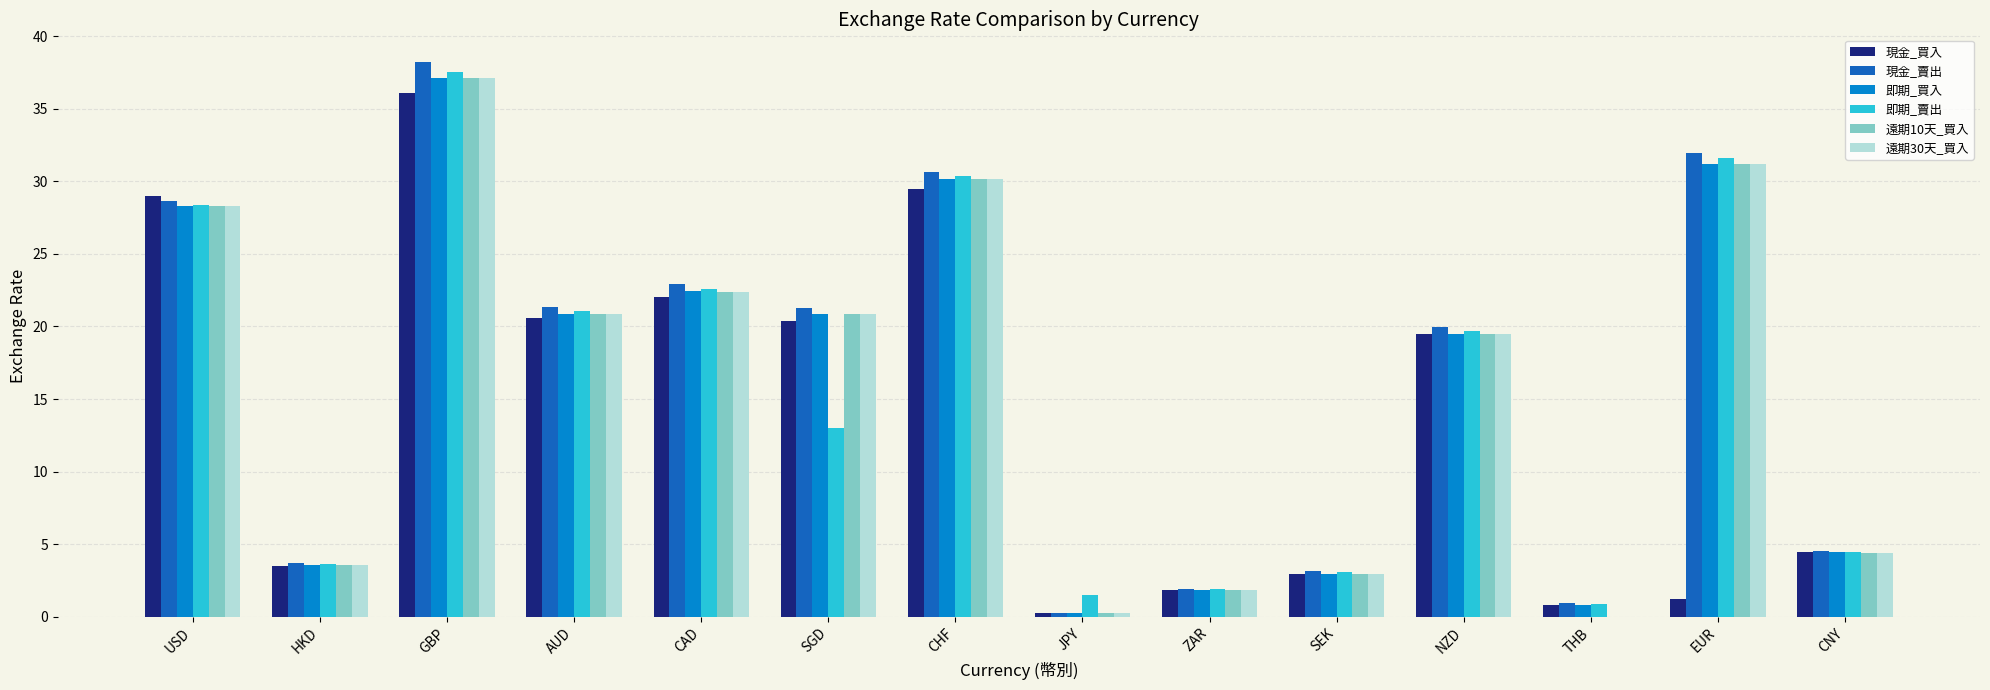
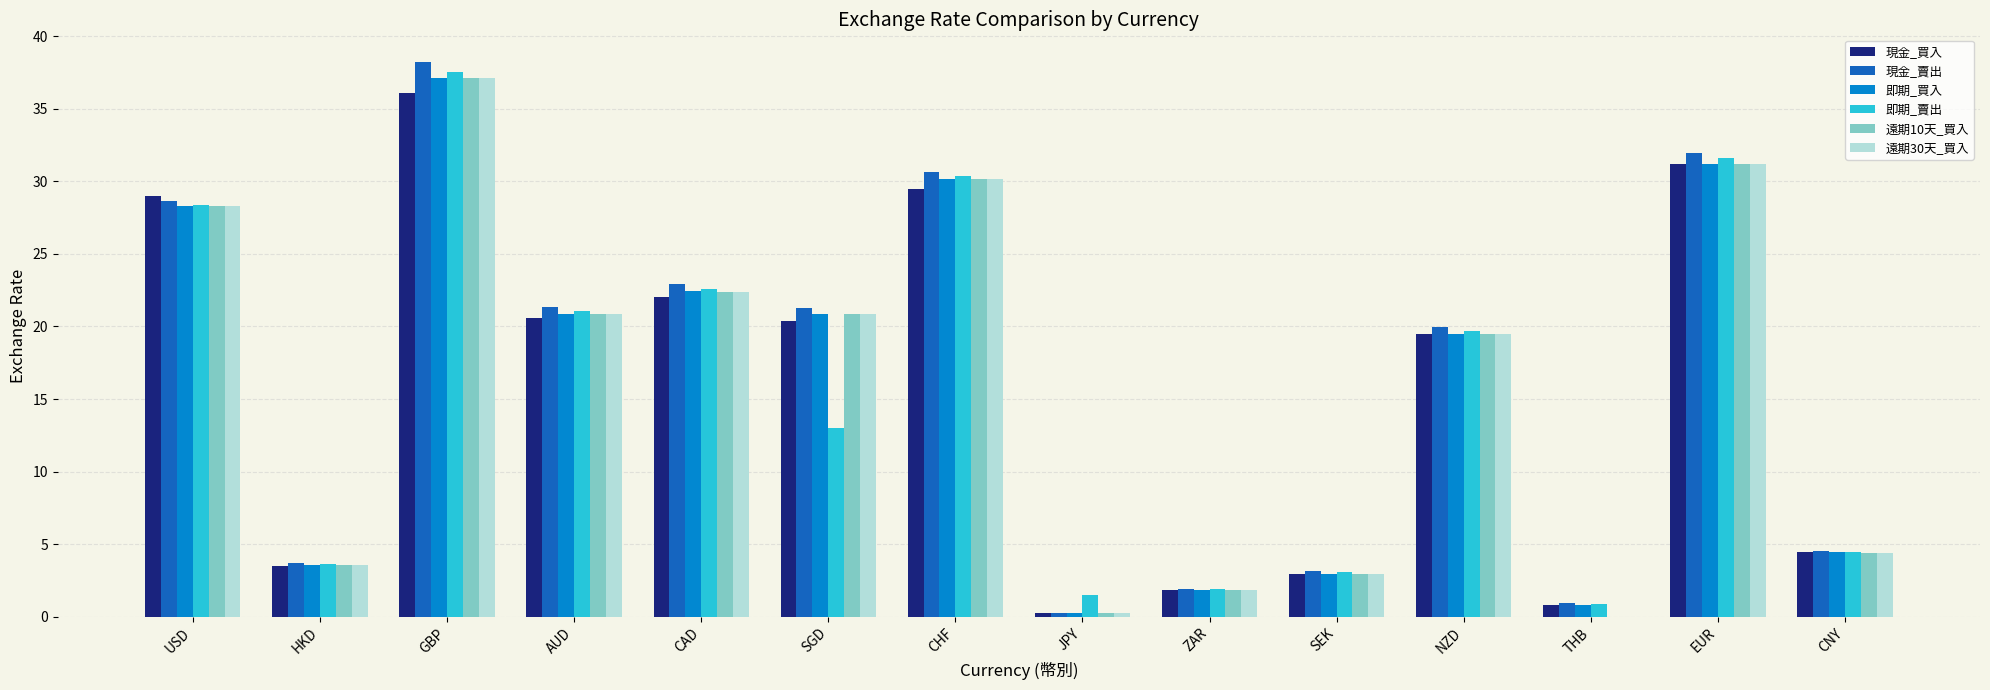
  {
    "現金_買入": {
      "USD": 29.0,
      "HKD": 3.5,
      "GBP": 36.1,
      "AUD": 20.6,
      "CAD": 22.0,
      "SGD": 20.4,
      "CHF": 29.5,
      "JPY": 0.2,
      "ZAR": 1.9,
      "SEK": 3.0,
      "NZD": 19.5,
      "THB": 0.8,
-     "EUR": 1.3,
+     "EUR": 31.2,
      "CNY": 4.4
    },
    "即期_賣出": {
      "USD": 28.4,
      "HKD": 3.7,
      "GBP": 37.5,
      "AUD": 21.1,
      "CAD": 22.6,
      "SGD": 13.0,
      "CHF": 30.4,
      "JPY": 1.5,
      "ZAR": 1.9,
      "SEK": 3.1,
      "NZD": 19.7,
      "THB": 0.9,
      "EUR": 31.6,
      "CNY": 4.5
    }
  }
